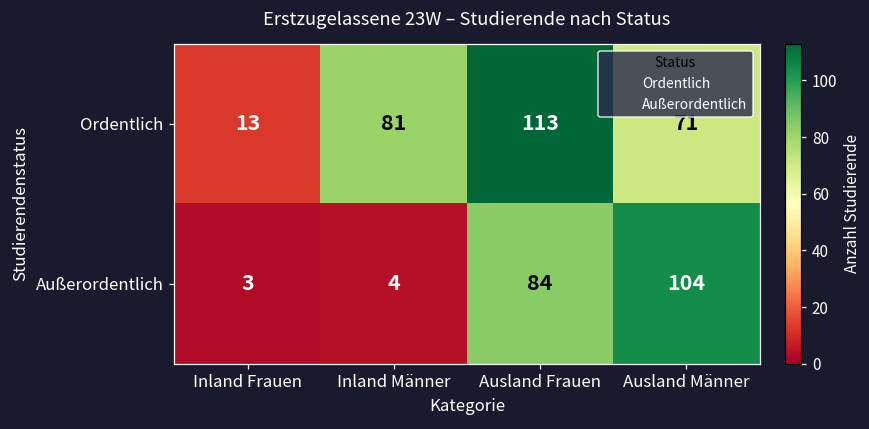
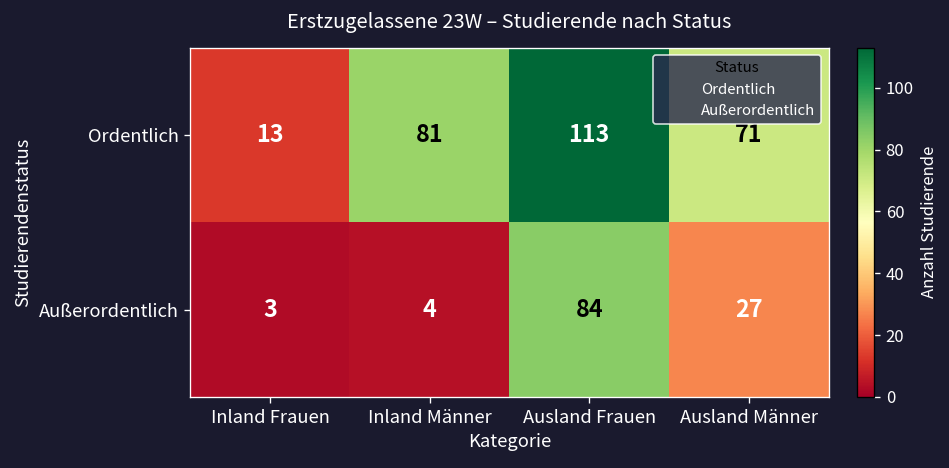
  {
    "Ordentlich": {
      "Inland Frauen": 13,
      "Inland Männer": 81,
      "Ausland Frauen": 113
    },
    "Außerordentlich": {
      "Inland Frauen": 3,
      "Inland Männer": 4,
      "Ausland Frauen": 84,
-     "Ausland Männer": 104
+     "Ausland Männer": 27
    }
  }
